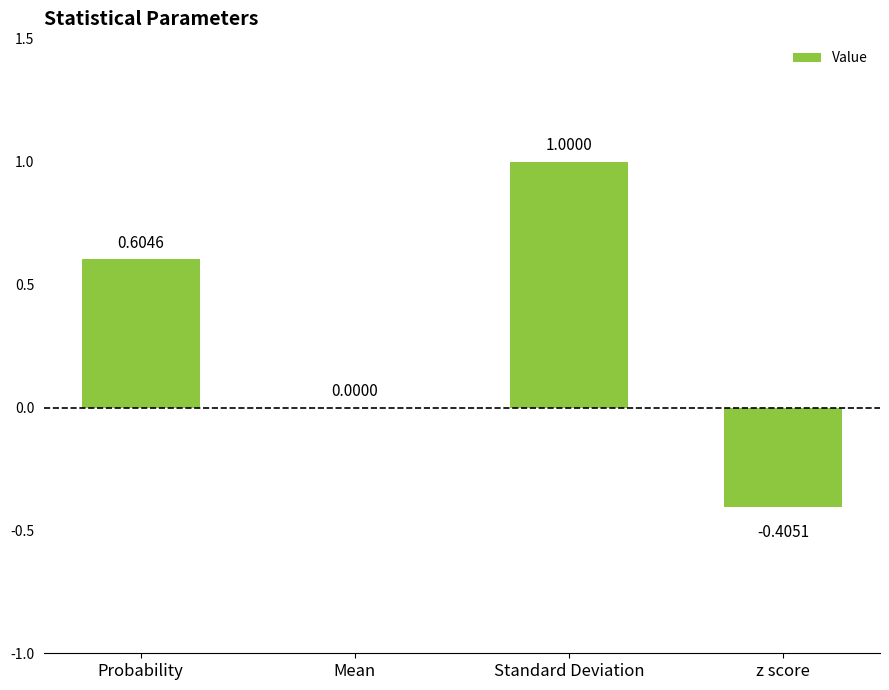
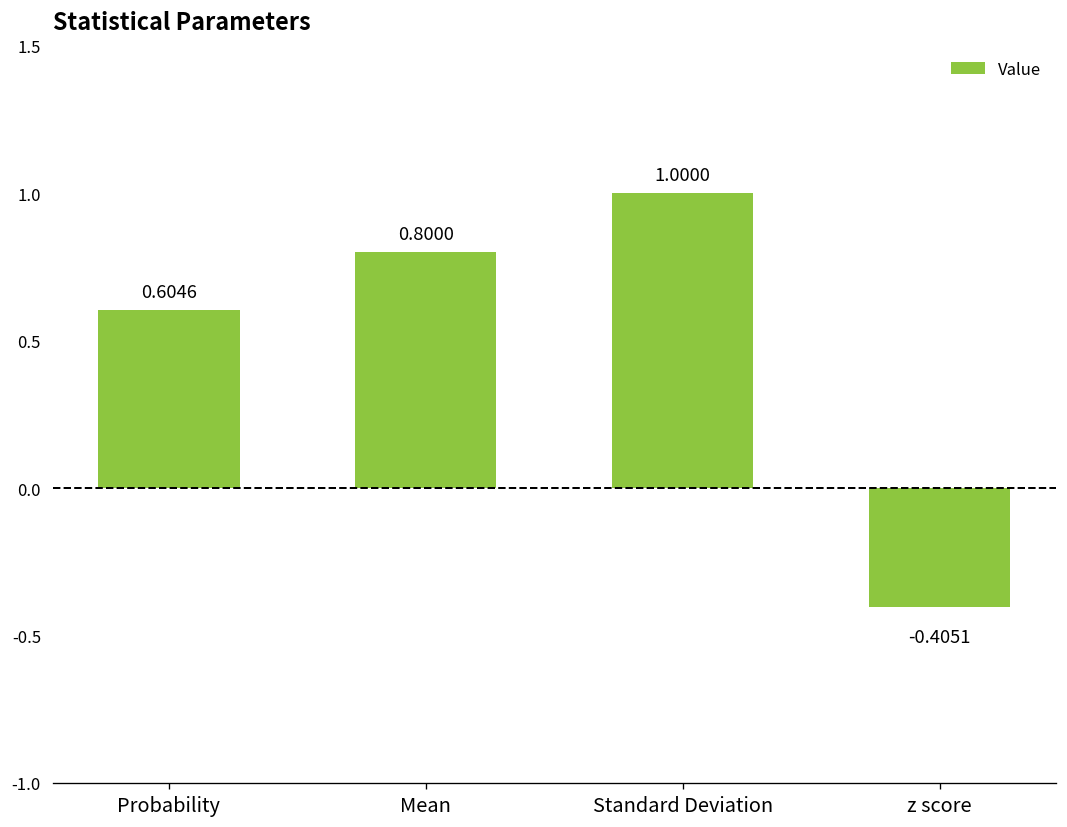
  {
    "Probability": 0.6046,
-   "Mean": 0.0000,
+   "Mean": 0.8000,
    "Standard Deviation": 1.0000,
    "z score": -0.4051
  }
